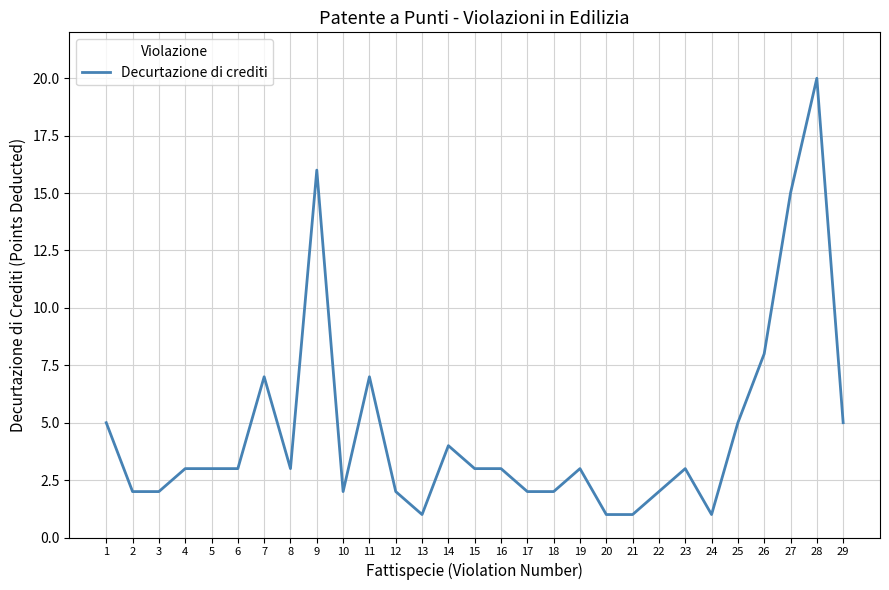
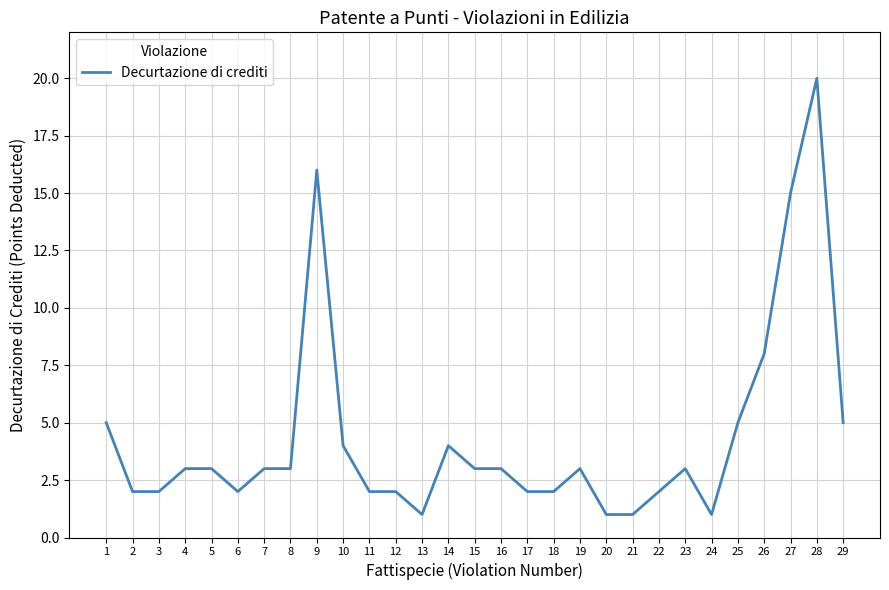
  {
    "1": 5,
    "2": 2,
    "3": 2,
    "4": 3,
    "5": 3,
-   "6": 3,
-   "7": 7,
+   "6": 2,
+   "7": 3,
    "8": 3,
    "9": 16,
-   "10": 2,
-   "11": 7,
+   "10": 4,
+   "11": 2,
    "12": 2,
    "13": 1,
    "14": 4,
    "15": 3,
    "16": 3,
    "17": 2,
    "18": 2,
    "19": 3,
    "20": 1,
    "21": 1,
    "22": 2,
    "23": 3,
    "24": 1,
    "25": 5,
    "26": 8,
    "27": 15,
    "28": 20,
    "29": 5
  }
